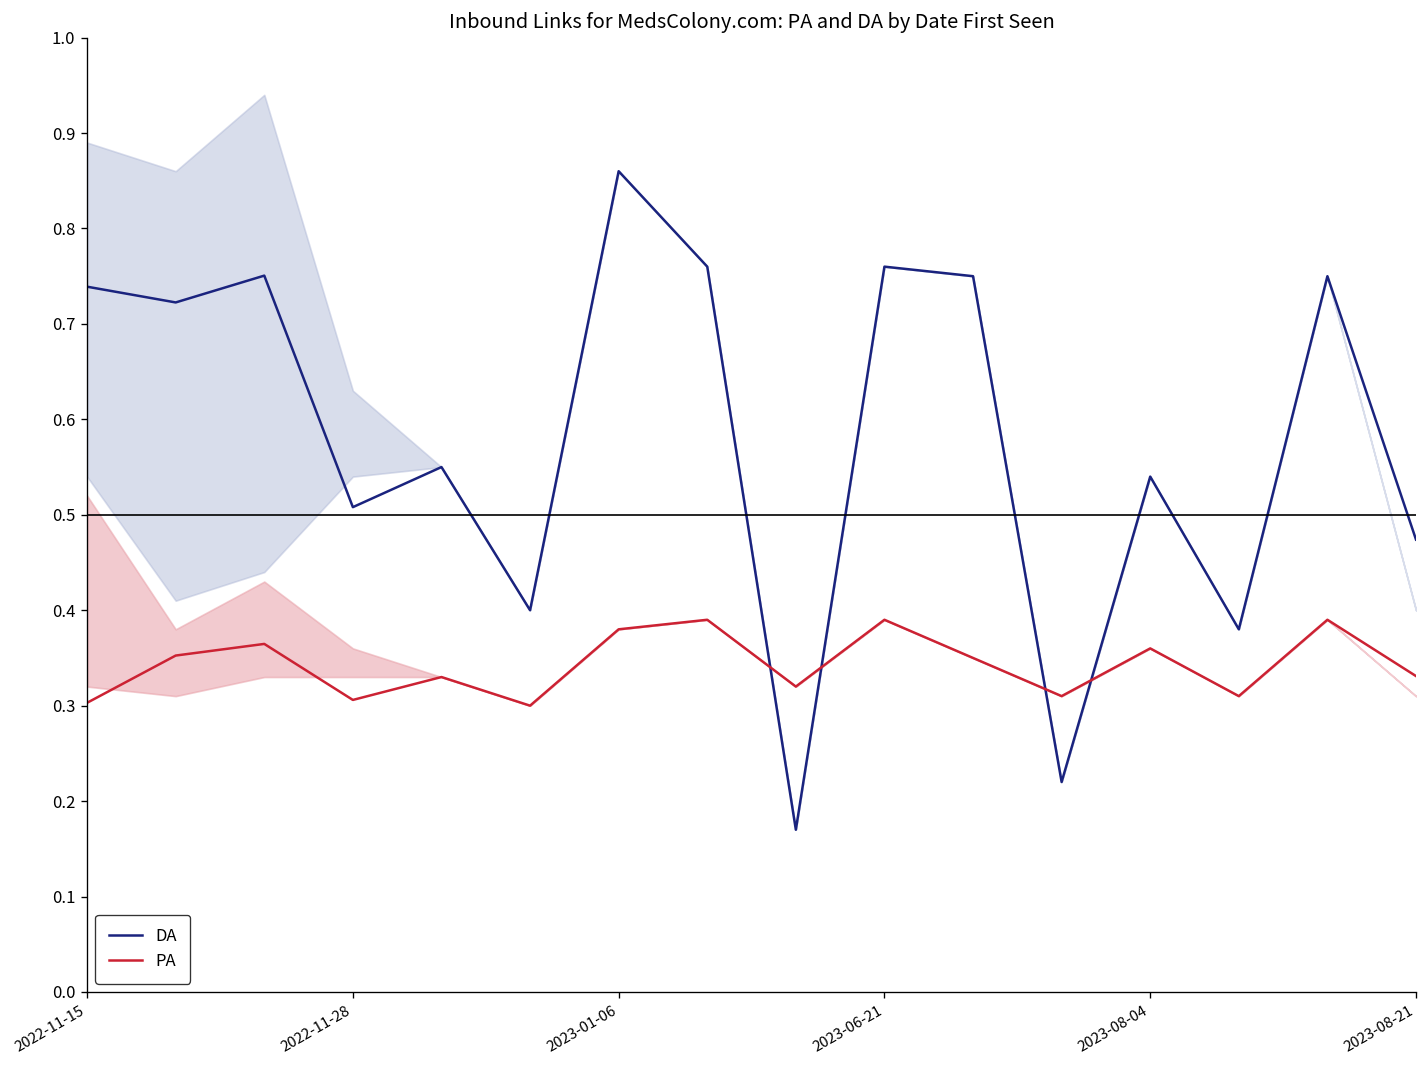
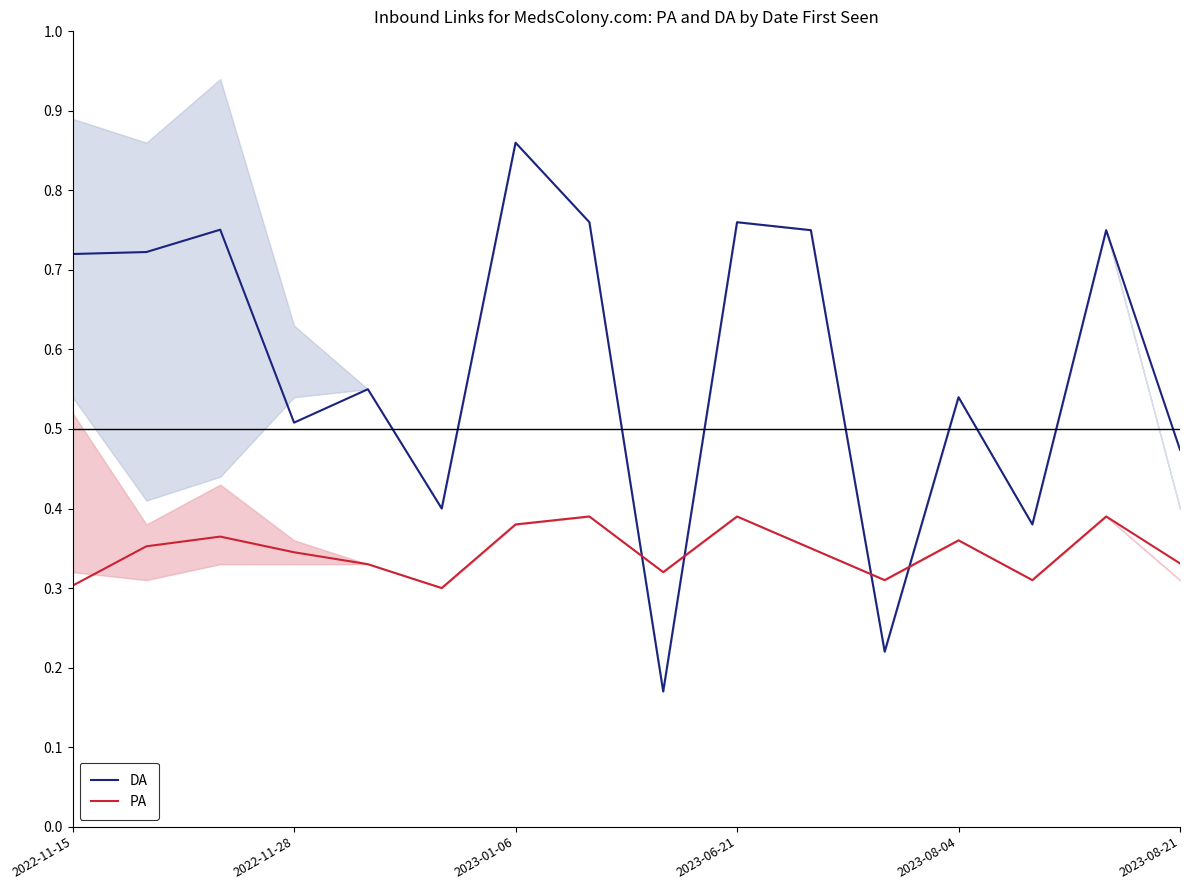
  {
    "DA": {
-     "2022-11-15": 0.74,
+     "2022-11-15": 0.72,
      "2022-11-28": 0.51,
      "2023-08-21": 0.47
    },
    "PA": {
      "2022-11-15": 0.30,
-     "2022-11-28": 0.31,
+     "2022-11-28": 0.35,
      "2023-08-21": 0.33
    }
  }
